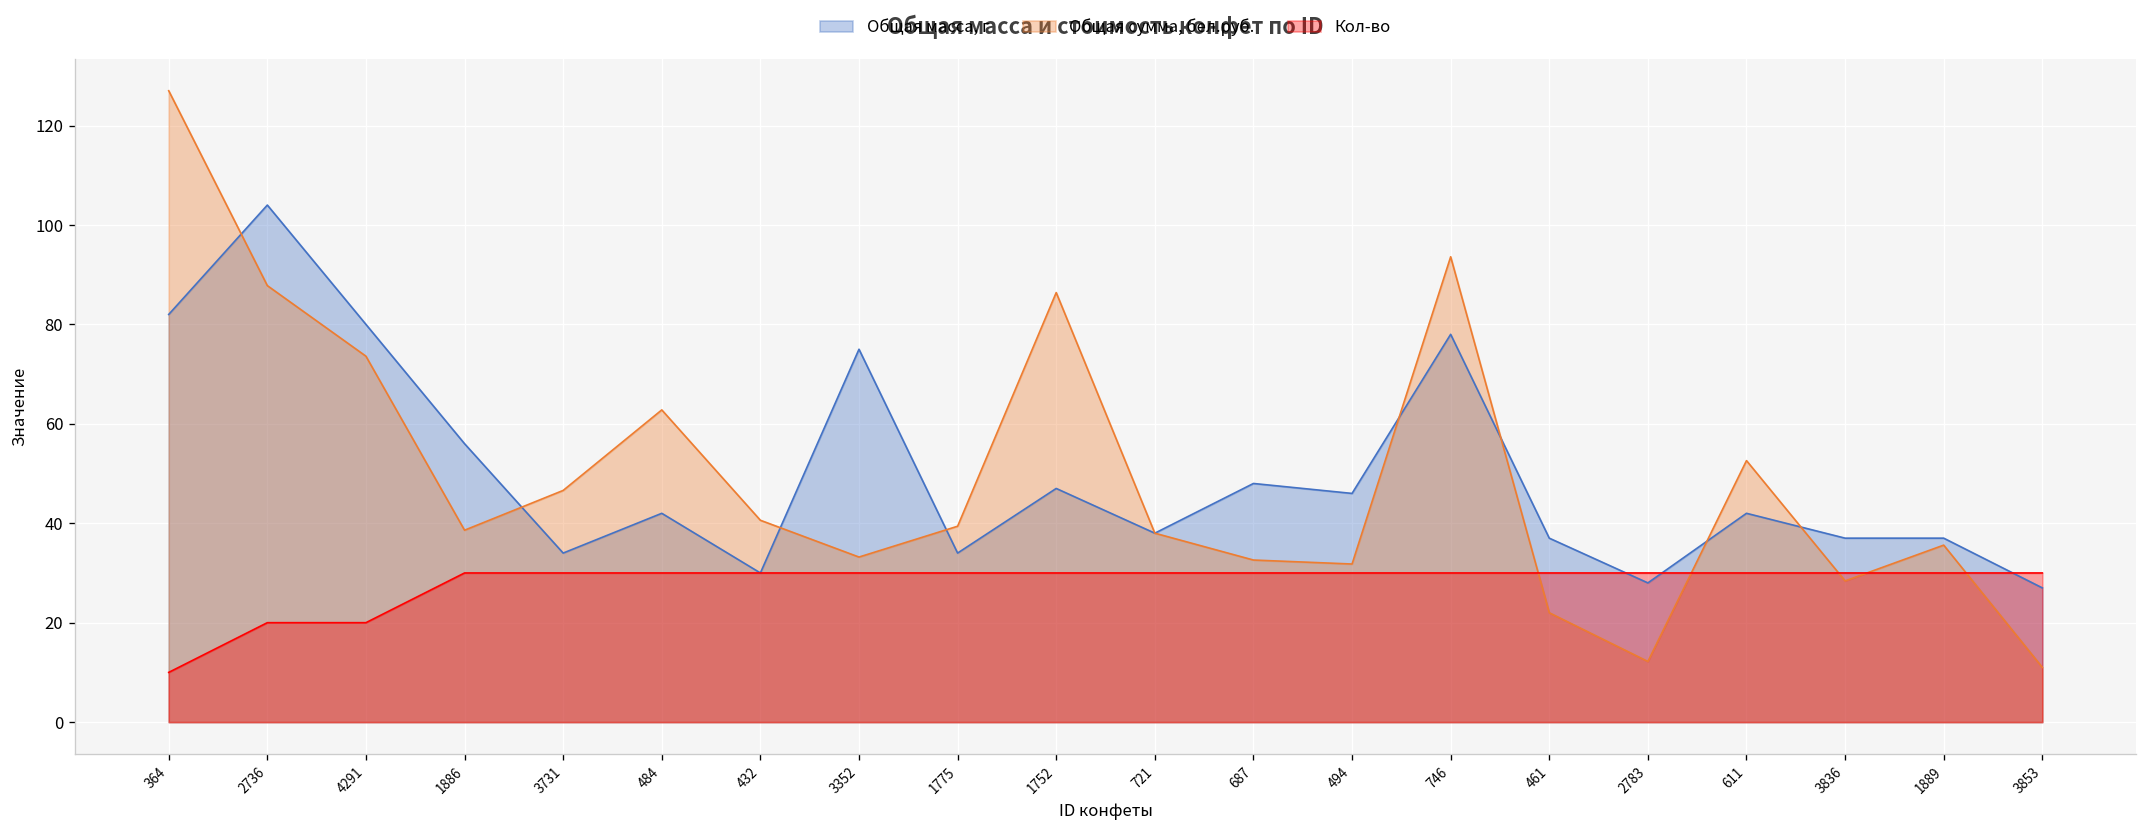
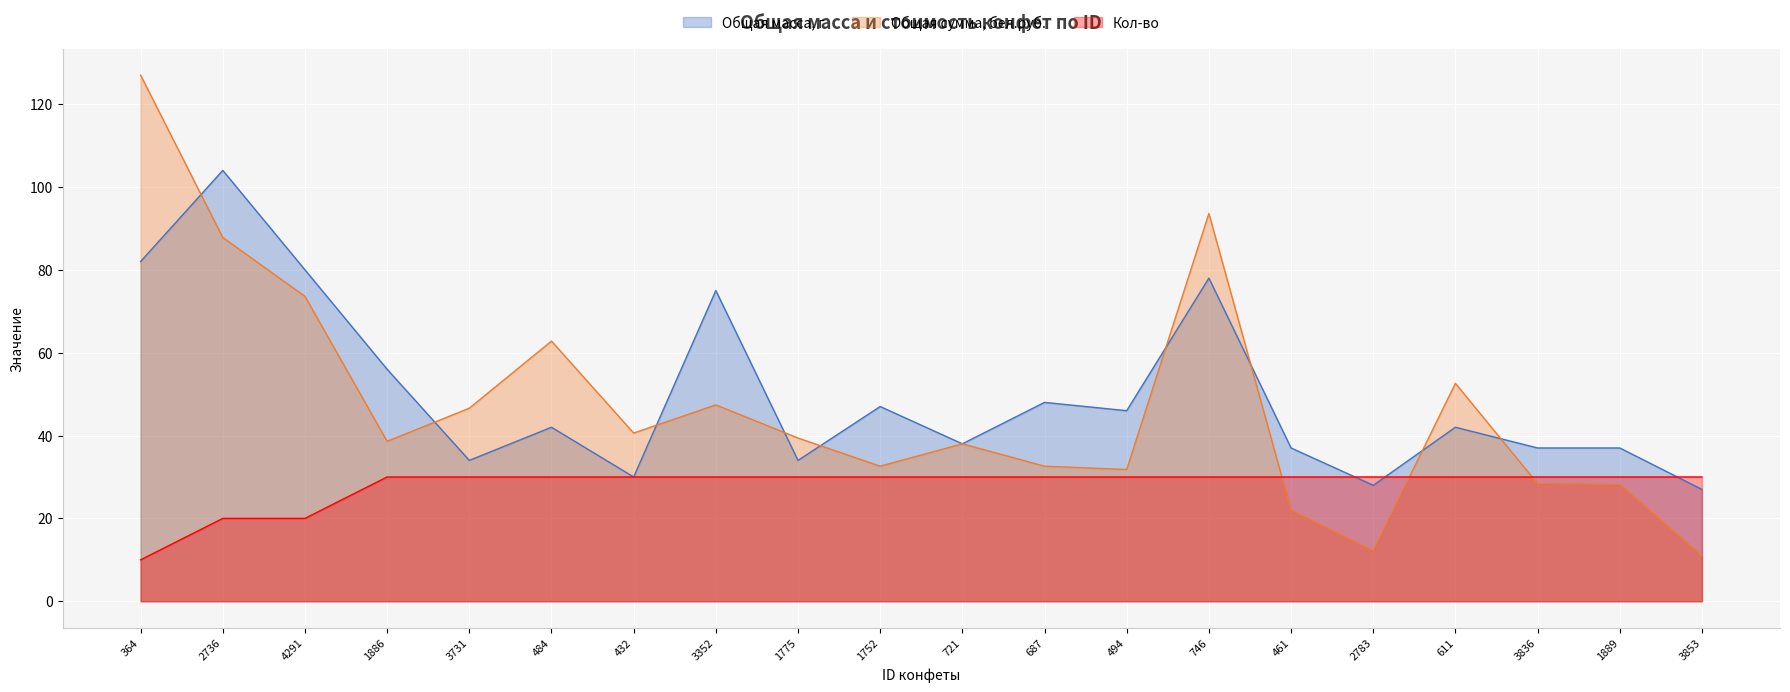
  {
    "Общая масса, г": {
      "364": 82,
      "2736": 104,
      "4291": 80,
      "1886": 56,
      "3731": 34,
      "484": 42,
      "3352": 75,
      "1775": 34,
      "1752": 47,
      "687": 48,
      "494": 46,
      "746": 78,
      "461": 37,
      "2783": 28,
      "611": 42,
      "3836": 37,
      "1889": 37,
      "3853": 27
    },
    "Общая сумма, бел.руб.": {
      "364": 127,
      "2736": 88,
      "4291": 74,
      "1886": 39,
      "3731": 47,
      "484": 63,
      "432": 41,
-     "3352": 33,
+     "3352": 47,
      "1775": 39,
-     "1752": 86,
+     "1752": 33,
      "687": 33,
      "494": 32,
      "746": 94,
      "461": 22,
      "2783": 12,
      "611": 53,
      "3836": 28,
-     "1889": 36,
+     "1889": 28,
      "3853": 11
    },
    "Кол-во": {
      "364": 10,
      "2736": 20,
      "4291": 20,
      "1886": 30,
      "3731": 30,
      "484": 30,
      "3352": 30,
      "1775": 30,
      "1752": 30,
      "721": 30,
      "687": 30,
      "494": 30,
      "746": 30,
      "461": 30,
      "2783": 30,
      "611": 30,
      "3836": 30,
      "1889": 30,
      "3853": 30
    }
  }
